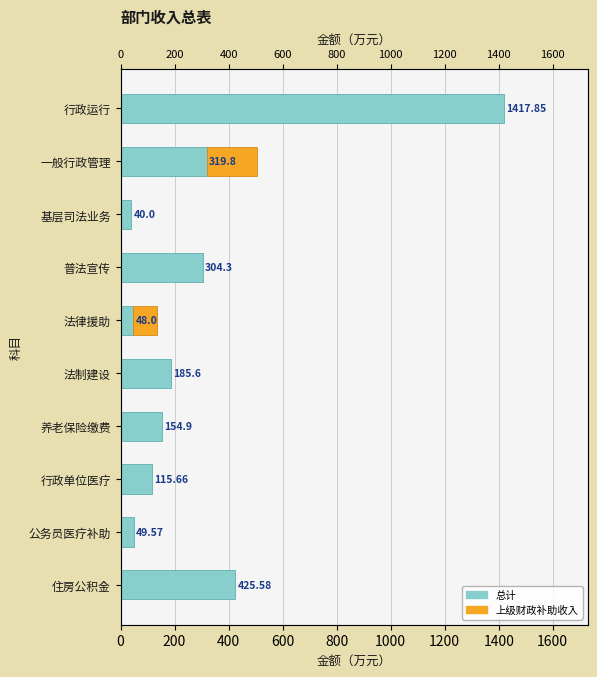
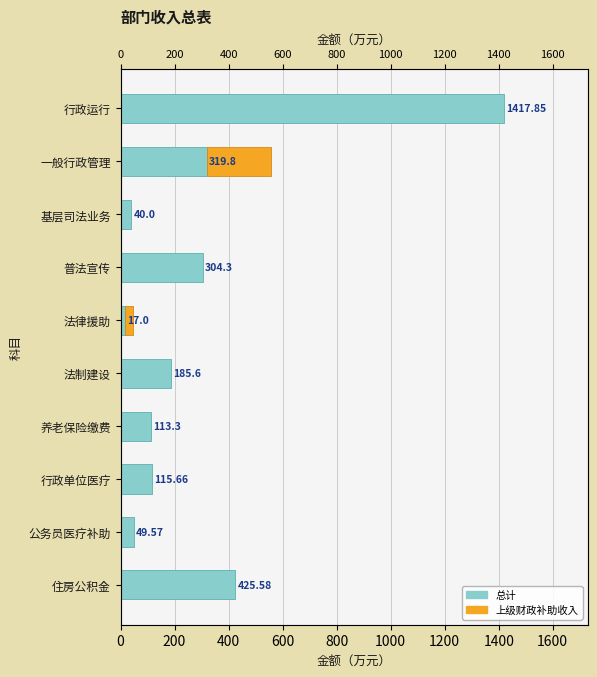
  {
    "总计": {
      "行政运行": 1417.85,
      "一般行政管理": 319.8,
      "基层司法业务": 40.0,
      "普法宣传": 304.3,
-     "法律援助": 48.0,
+     "法律援助": 17.0,
      "法制建设": 185.6,
-     "养老保险缴费": 154.9,
+     "养老保险缴费": 113.3,
      "行政单位医疗": 115.66,
      "公务员医疗补助": 49.57,
      "住房公积金": 425.58
    },
    "上级财政补助收入": {
      "行政运行": 0,
-     "一般行政管理": 180,
+     "一般行政管理": 240,
      "基层司法业务": 0,
      "普法宣传": 0,
-     "法律援助": 90,
+     "法律援助": 30,
      "法制建设": 0,
      "养老保险缴费": 0,
      "行政单位医疗": 0,
      "公务员医疗补助": 0,
      "住房公积金": 0
    }
  }
